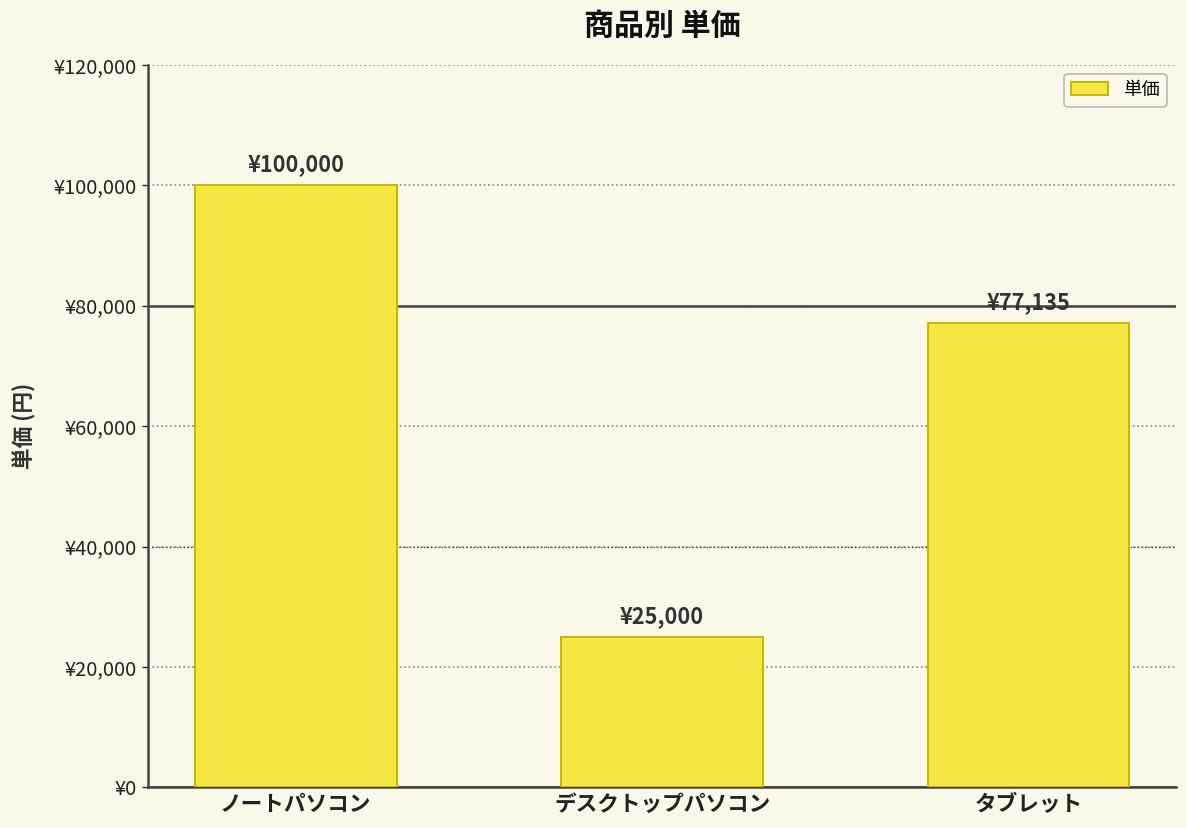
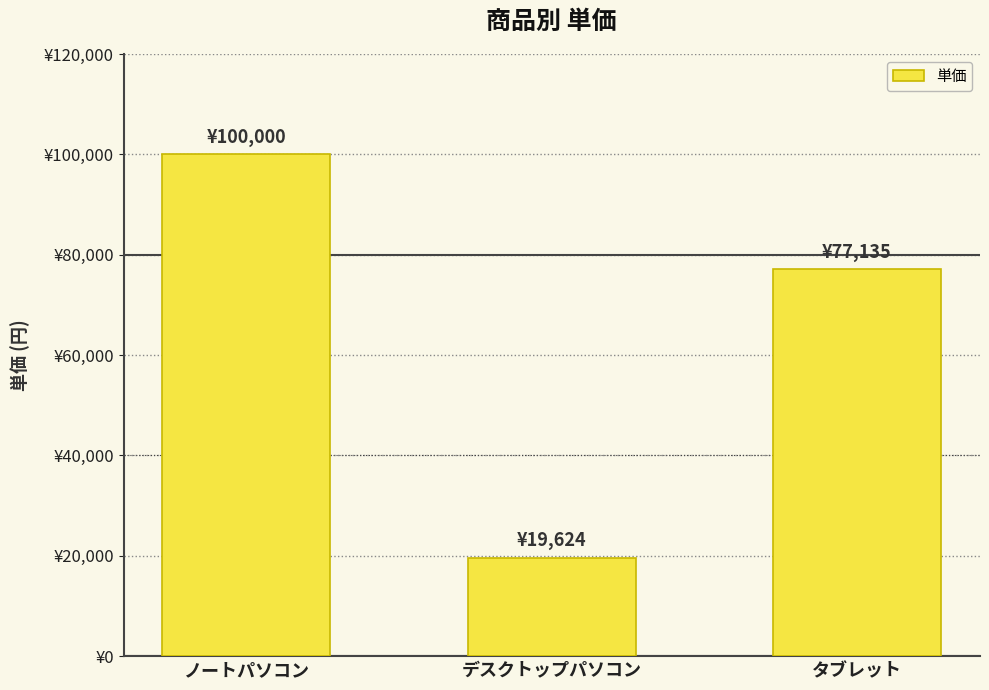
  {
    "ノートパソコン": "¥100,000",
-   "デスクトップパソコン": "¥25,000",
+   "デスクトップパソコン": "¥19,624",
    "タブレット": "¥77,135"
  }
